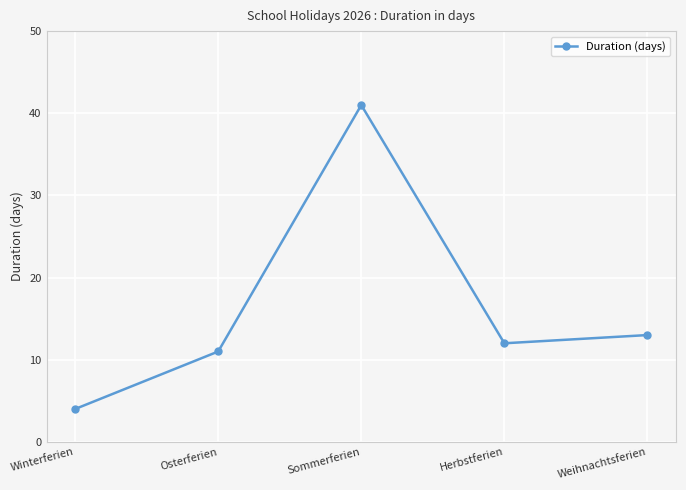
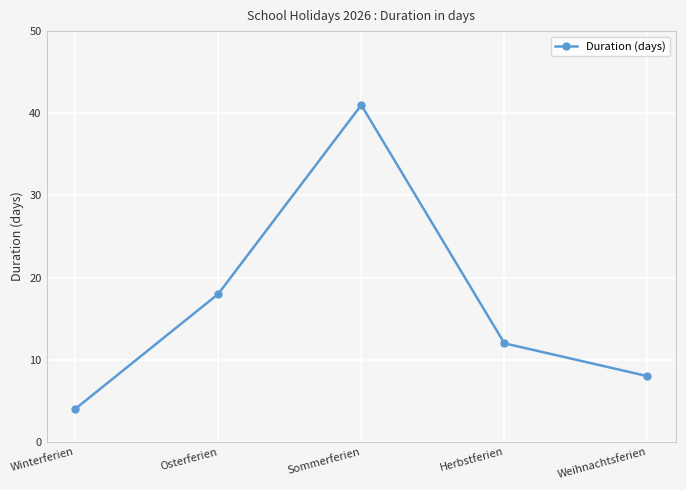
  {
    "Winterferien": 4,
-   "Osterferien": 11,
+   "Osterferien": 18,
    "Sommerferien": 41,
    "Herbstferien": 12,
-   "Weihnachtsferien": 13
+   "Weihnachtsferien": 8
  }
